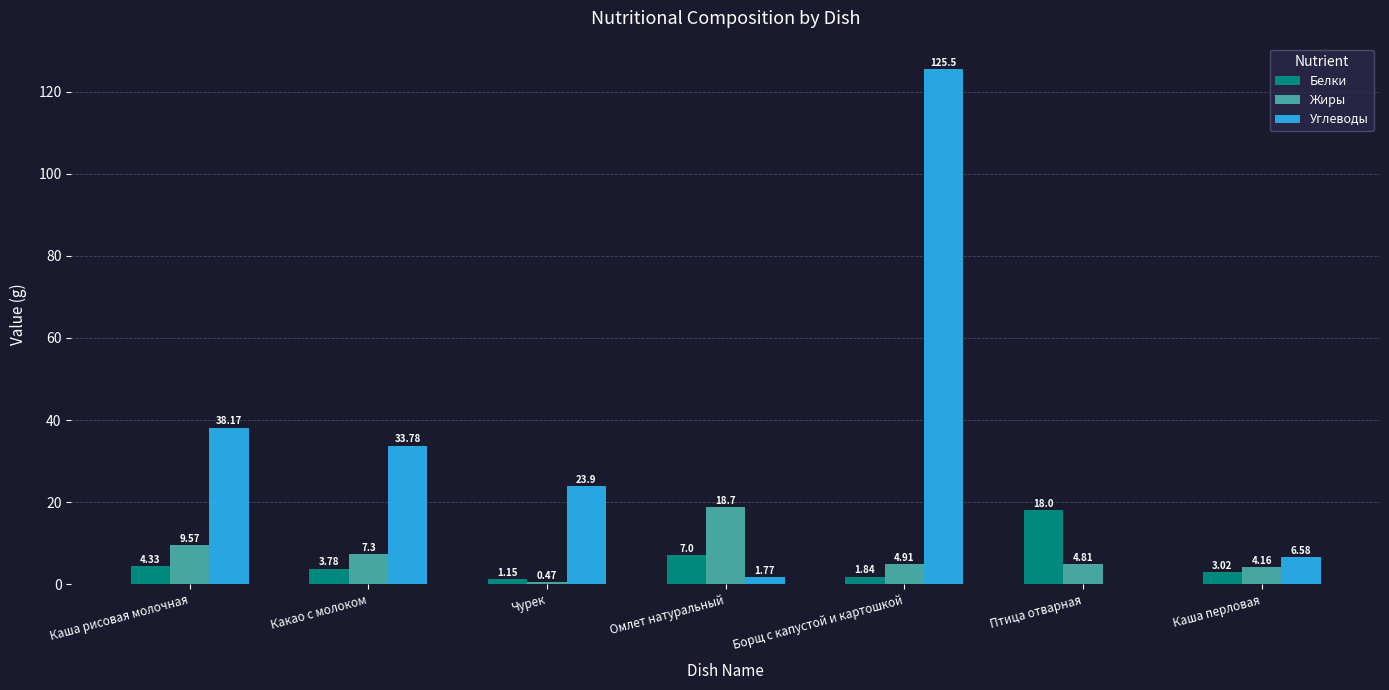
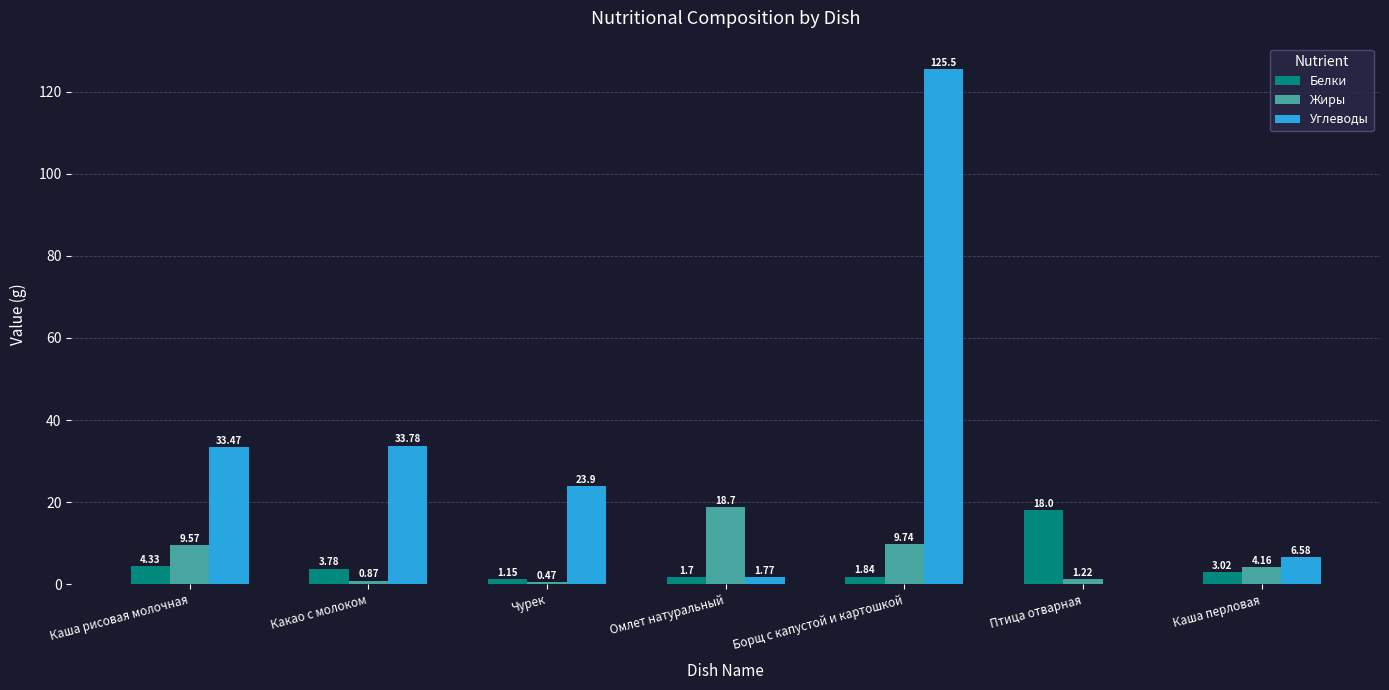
  {
    "Белки": {
      "Каша рисовая молочная": 4.33,
      "Какао с молоком": 3.78,
      "Чурек": 1.15,
-     "Омлет натуральный": 7.0,
+     "Омлет натуральный": 1.7,
      "Борщ с капустой и картошкой": 1.84,
      "Птица отварная": 18.0,
      "Каша перловая": 3.02
    },
    "Жиры": {
      "Каша рисовая молочная": 9.57,
-     "Какао с молоком": 7.3,
+     "Какао с молоком": 0.87,
      "Чурек": 0.47,
      "Омлет натуральный": 18.7,
-     "Борщ с капустой и картошкой": 4.91,
-     "Птица отварная": 4.81,
+     "Борщ с капустой и картошкой": 9.74,
+     "Птица отварная": 1.22,
      "Каша перловая": 4.16
    },
    "Углеводы": {
-     "Каша рисовая молочная": 38.17,
+     "Каша рисовая молочная": 33.47,
      "Какао с молоком": 33.78,
      "Чурек": 23.9,
      "Омлет натуральный": 1.77,
      "Борщ с капустой и картошкой": 125.5,
      "Каша перловая": 6.58
    }
  }
